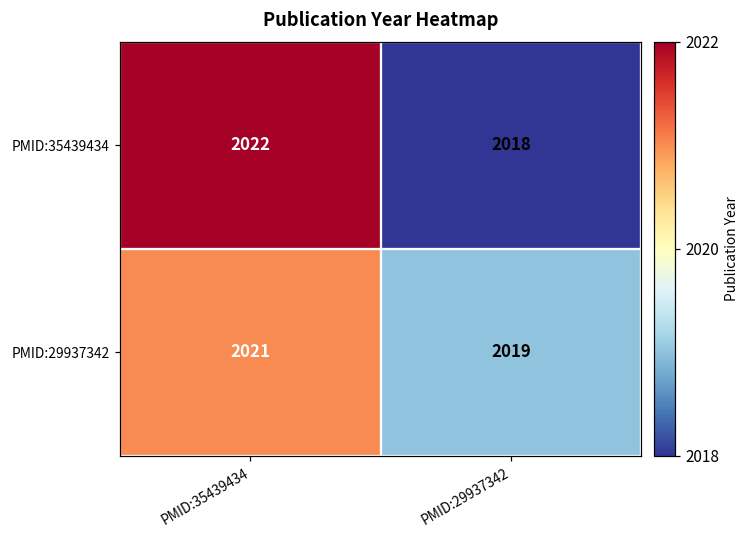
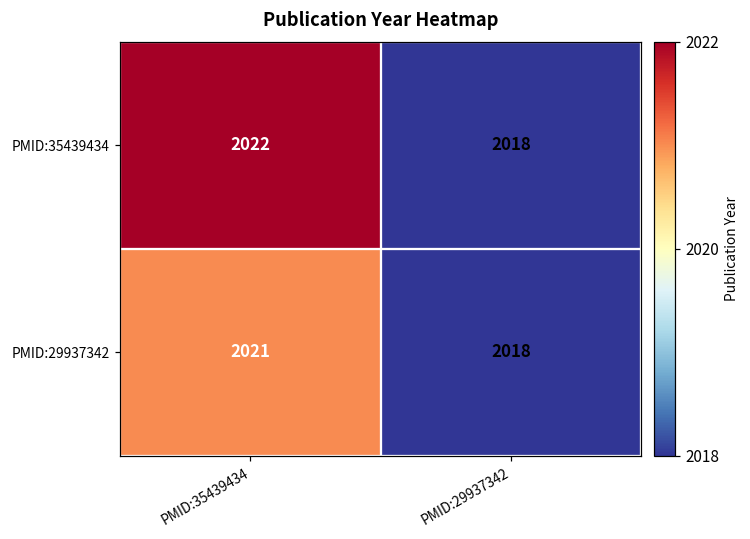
  {
    "PMID:35439434": {
      "PMID:35439434": 2022,
      "PMID:29937342": 2018
    },
    "PMID:29937342": {
      "PMID:35439434": 2021,
-     "PMID:29937342": 2019
+     "PMID:29937342": 2018
    }
  }
